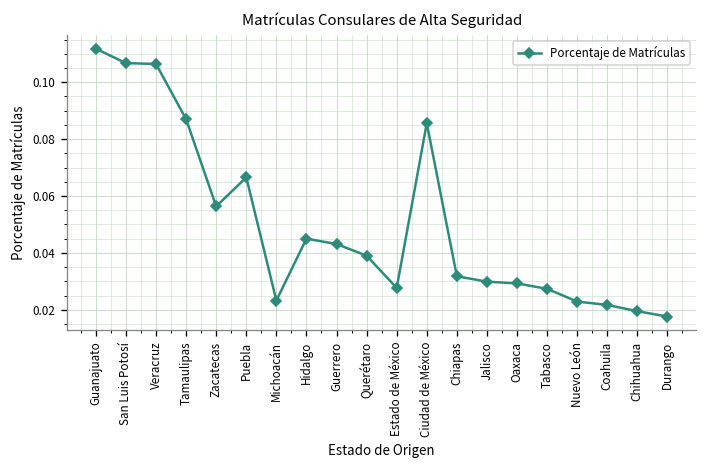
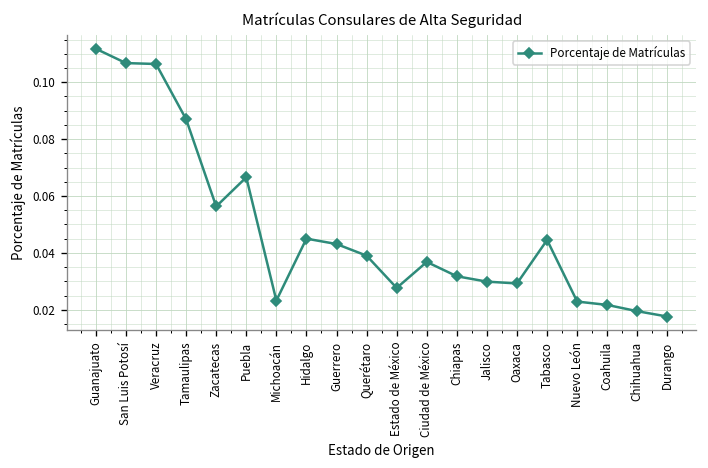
  {
    "Guanajuato": 0.112,
    "San Luis Potosí": 0.107,
    "Veracruz": 0.106,
    "Tamaulipas": 0.087,
    "Zacatecas": 0.056,
    "Puebla": 0.067,
    "Michoacán": 0.023,
    "Hidalgo": 0.045,
    "Guerrero": 0.043,
    "Querétaro": 0.039,
    "Estado de México": 0.028,
-   "Ciudad de México": 0.086,
+   "Ciudad de México": 0.037,
    "Chiapas": 0.032,
    "Jalisco": 0.030,
    "Oaxaca": 0.029,
-   "Tabasco": 0.027,
+   "Tabasco": 0.045,
    "Nuevo León": 0.023,
    "Coahuila": 0.022,
    "Chihuahua": 0.020,
    "Durango": 0.018
  }
